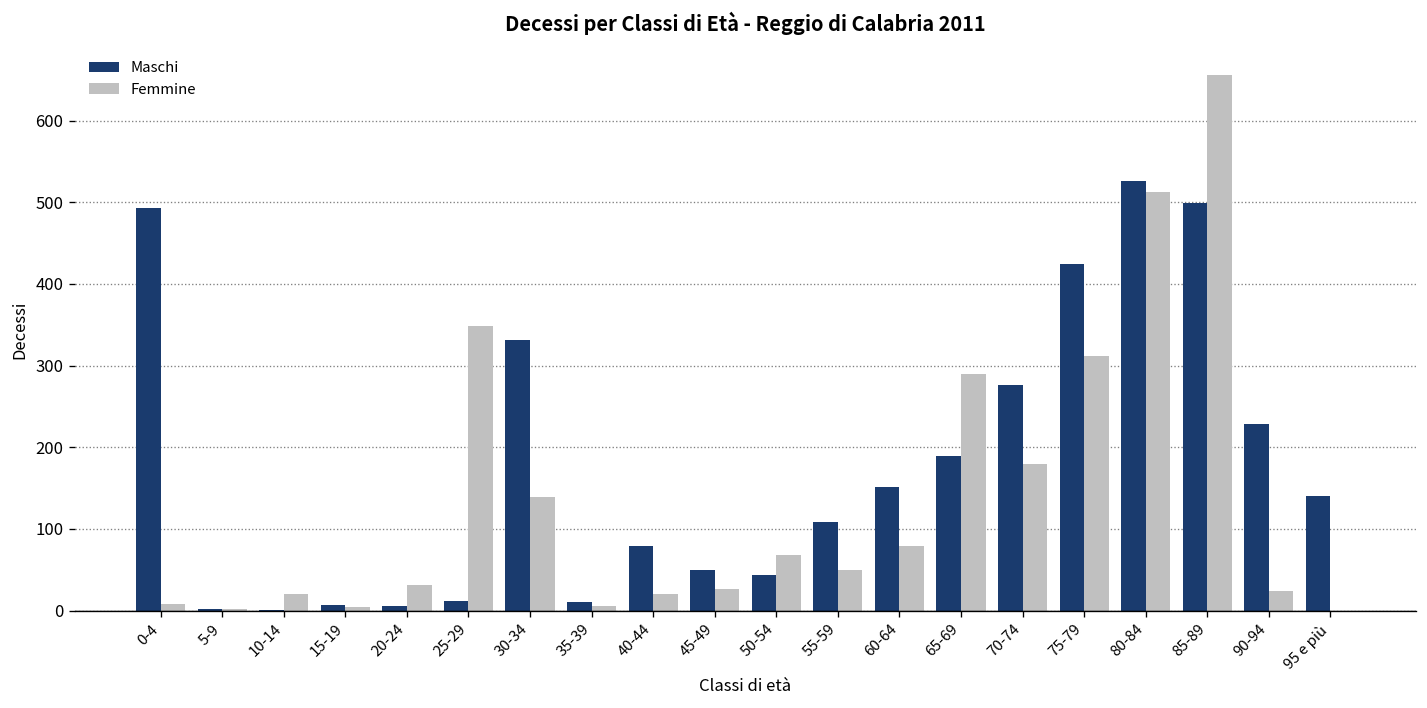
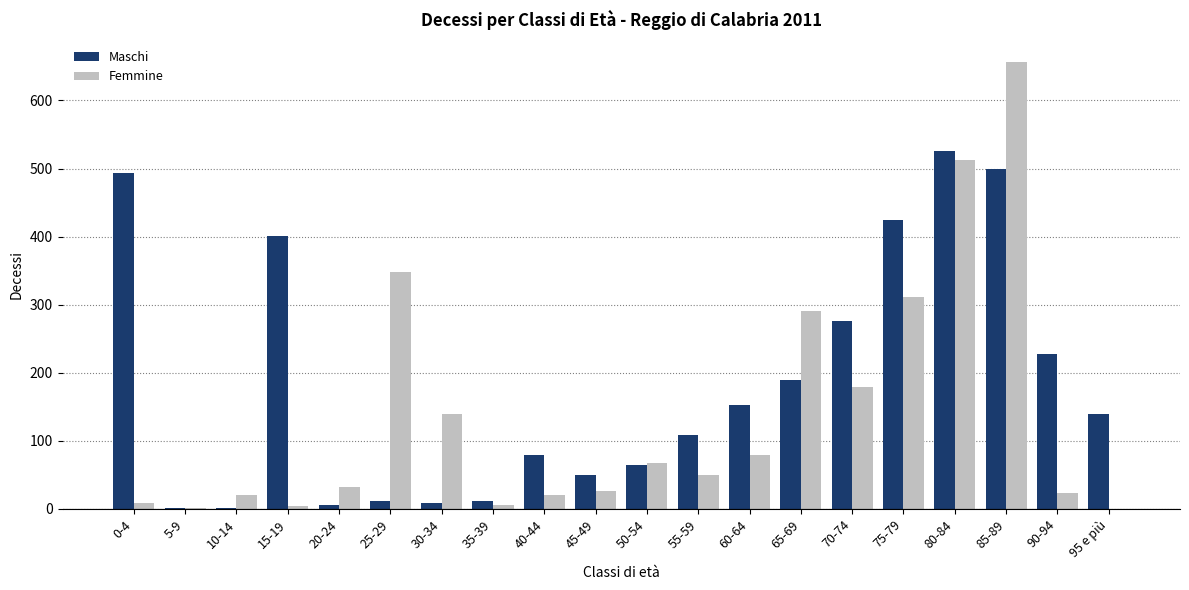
  {
    "Maschi": {
      "0-4": 490,
-     "15-19": 10,
+     "15-19": 400,
      "20-24": 10,
      "25-29": 10,
-     "30-34": 330,
+     "30-34": 10,
      "35-39": 10,
      "40-44": 80,
      "45-49": 50,
-     "50-54": 40,
+     "50-54": 60,
      "55-59": 110,
      "60-64": 150,
      "65-69": 190,
      "70-74": 280,
      "75-79": 420,
      "80-84": 530,
      "85-89": 500,
      "90-94": 230,
      "95 e più": 140
    },
    "Femmine": {
      "0-4": 10,
      "10-14": 20,
      "15-19": 0,
      "20-24": 30,
      "25-29": 350,
      "30-34": 140,
      "35-39": 10,
      "40-44": 20,
      "45-49": 30,
      "50-54": 70,
      "55-59": 50,
      "60-64": 80,
      "65-69": 290,
      "70-74": 180,
      "75-79": 310,
      "80-84": 510,
      "85-89": 660,
      "90-94": 20,
      "95 e più": 0
    }
  }
